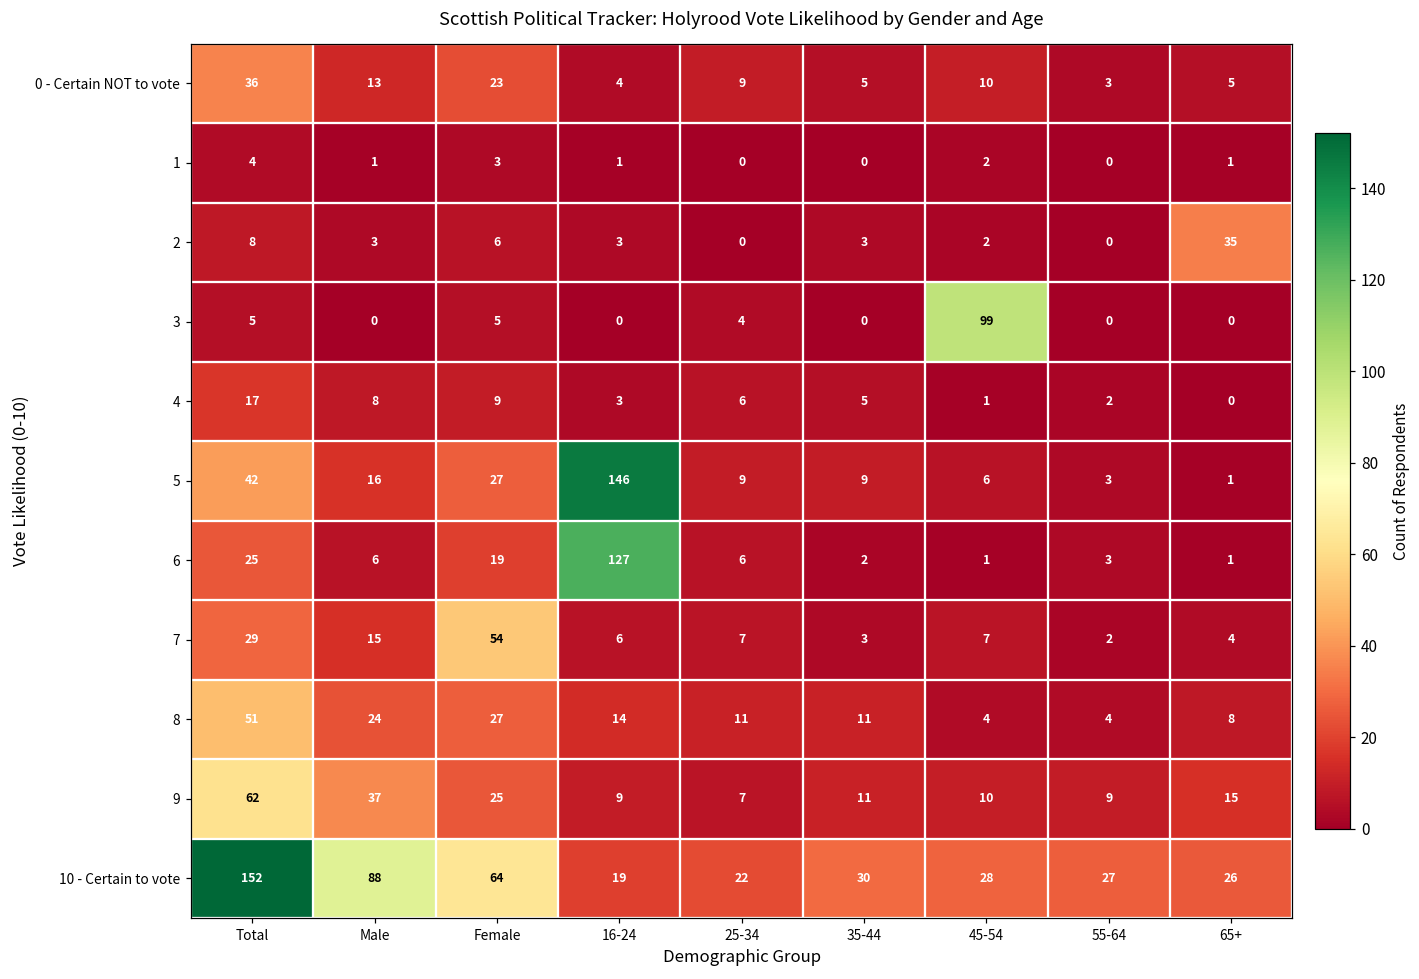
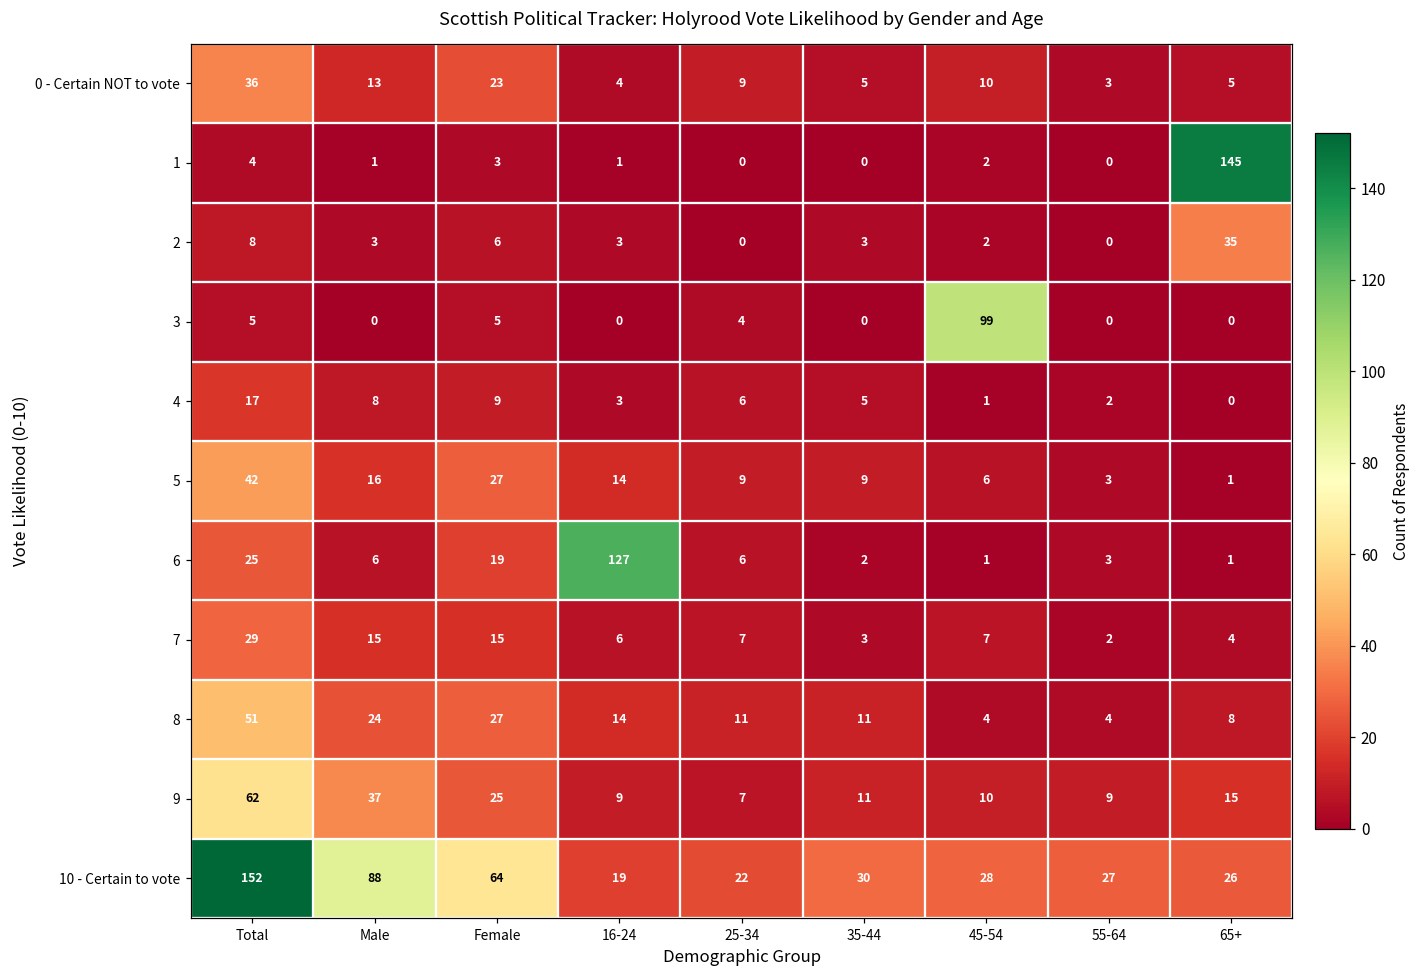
  {
    "0 - Certain NOT to vote": {
      "Total": 36,
      "Male": 13,
      "Female": 23,
      "16-24": 4,
      "25-34": 9,
      "35-44": 5,
      "45-54": 10,
      "55-64": 3,
      "65+": 5
    },
    "1": {
      "Total": 4,
      "Male": 1,
      "Female": 3,
      "16-24": 1,
      "25-34": 0,
      "35-44": 0,
      "45-54": 2,
      "55-64": 0,
-     "65+": 1
+     "65+": 145
    },
    "2": {
      "Total": 8,
      "Male": 3,
      "Female": 6,
      "16-24": 3,
      "25-34": 0,
      "35-44": 3,
      "45-54": 2,
      "55-64": 0,
      "65+": 35
    },
    "3": {
      "Total": 5,
      "Male": 0,
      "Female": 5,
      "16-24": 0,
      "25-34": 4,
      "35-44": 0,
      "45-54": 99,
      "55-64": 0,
      "65+": 0
    },
    "4": {
      "Total": 17,
      "Male": 8,
      "Female": 9,
      "16-24": 3,
      "25-34": 6,
      "35-44": 5,
      "45-54": 1,
      "55-64": 2,
      "65+": 0
    },
    "5": {
      "Total": 42,
      "Male": 16,
      "Female": 27,
-     "16-24": 146,
+     "16-24": 14,
      "25-34": 9,
      "35-44": 9,
      "45-54": 6,
      "55-64": 3,
      "65+": 1
    },
    "6": {
      "Total": 25,
      "Male": 6,
      "Female": 19,
      "16-24": 127,
      "25-34": 6,
      "35-44": 2,
      "45-54": 1,
      "55-64": 3,
      "65+": 1
    },
    "7": {
      "Total": 29,
      "Male": 15,
-     "Female": 54,
+     "Female": 15,
      "16-24": 6,
      "25-34": 7,
      "35-44": 3,
      "45-54": 7,
      "55-64": 2,
      "65+": 4
    },
    "8": {
      "Total": 51,
      "Male": 24,
      "Female": 27,
      "16-24": 14,
      "25-34": 11,
      "35-44": 11,
      "45-54": 4,
      "55-64": 4,
      "65+": 8
    },
    "9": {
      "Total": 62,
      "Male": 37,
      "Female": 25,
      "16-24": 9,
      "25-34": 7,
      "35-44": 11,
      "45-54": 10,
      "55-64": 9,
      "65+": 15
    },
    "10 - Certain to vote": {
      "Total": 152,
      "Male": 88,
      "Female": 64,
      "16-24": 19,
      "25-34": 22,
      "35-44": 30,
      "45-54": 28,
      "55-64": 27,
      "65+": 26
    }
  }
